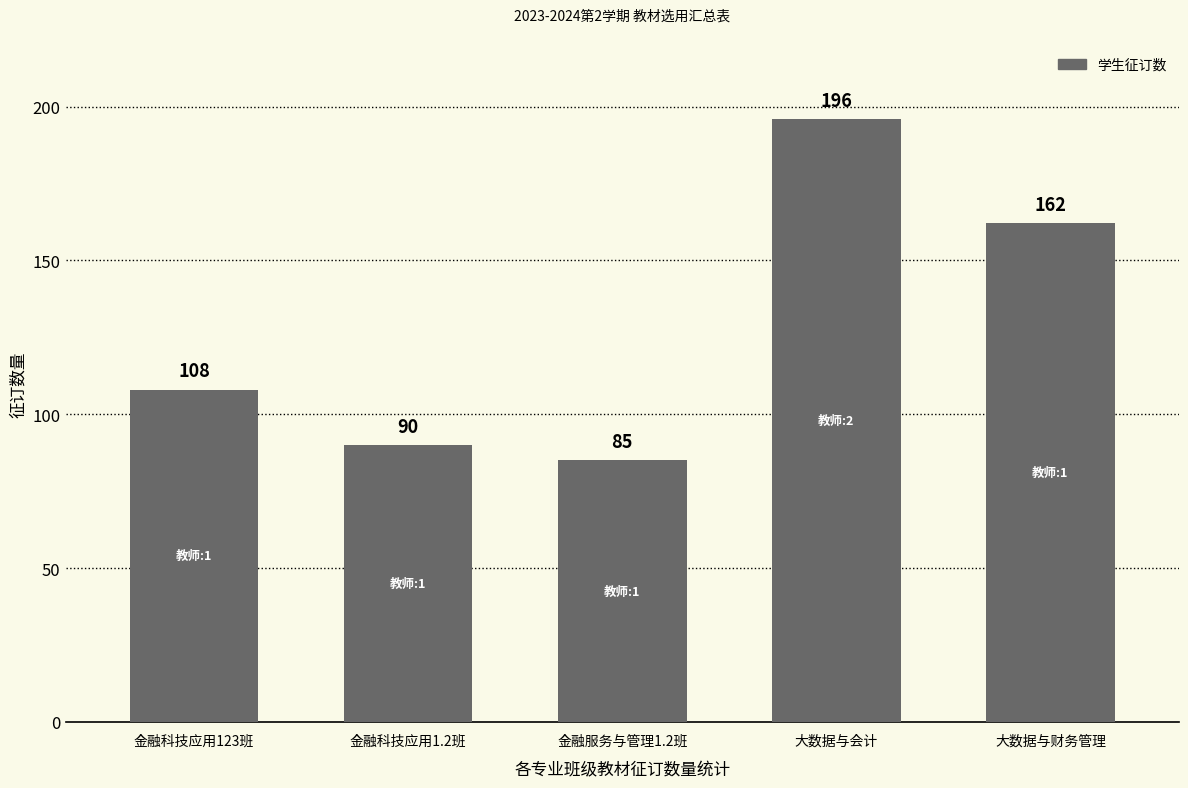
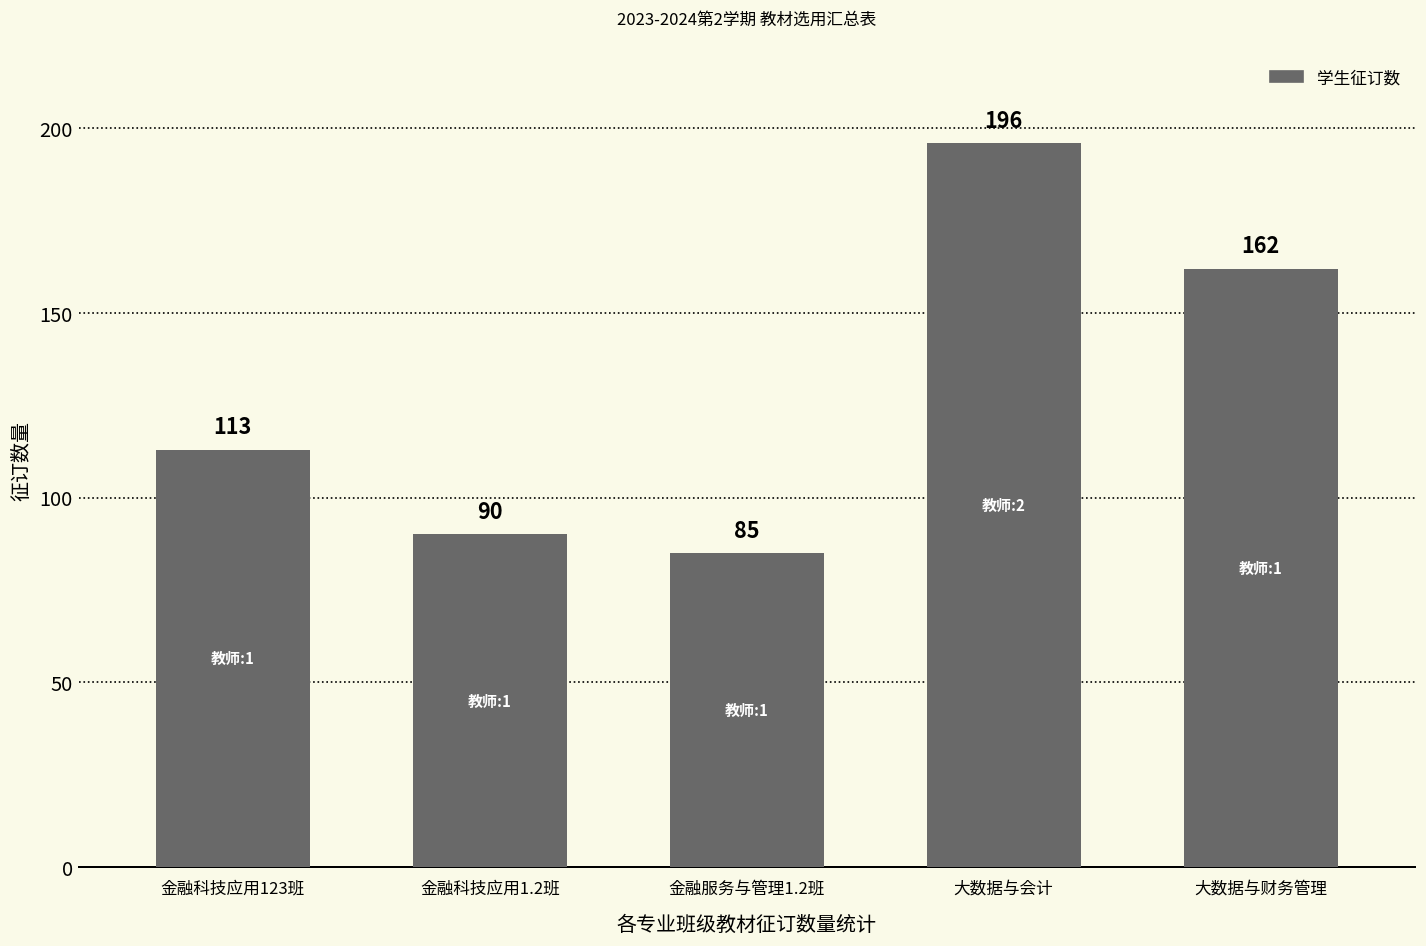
  {
-   "金融科技应用123班": 108,
+   "金融科技应用123班": 113,
    "金融科技应用1.2班": 90,
    "金融服务与管理1.2班": 85,
    "大数据与会计": 196,
    "大数据与财务管理": 162
  }
